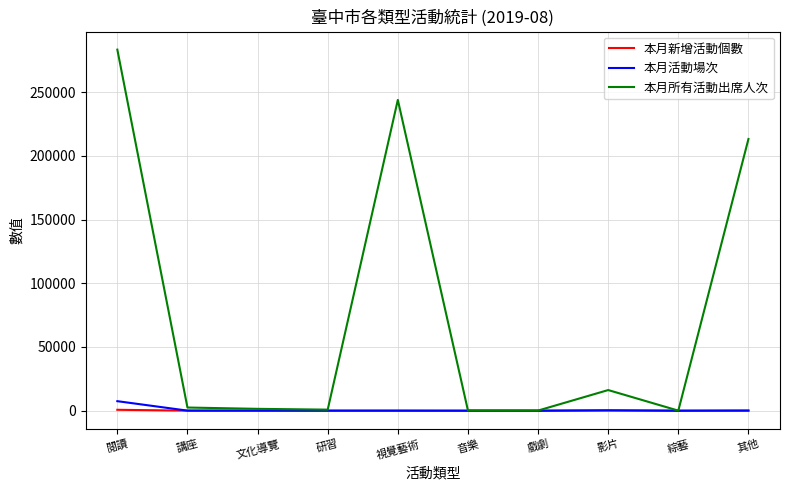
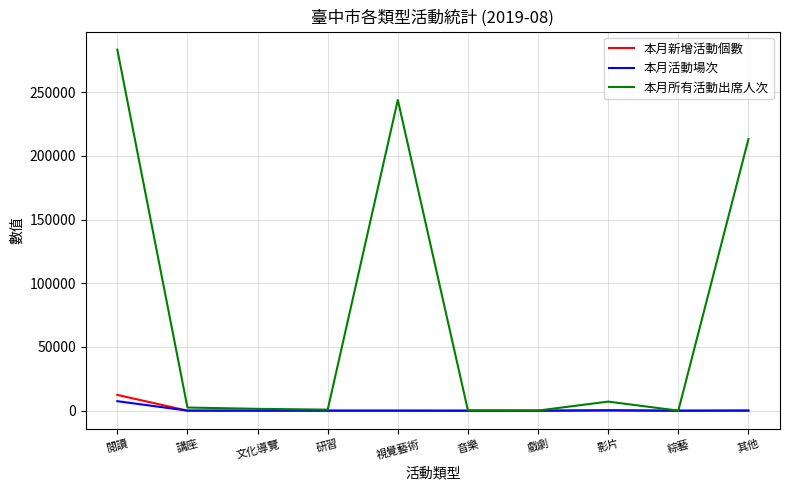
  {
    "本月新增活動個數": {
-     "閱讀": 1000
+     "閱讀": 12000
    },
    "本月活動場次": {
      "閱讀": 7000
    },
    "本月所有活動出席人次": {
      "閱讀": 283000,
      "講座": 2000,
      "視覺藝術": 244000,
-     "影片": 16000,
+     "影片": 7000,
      "其他": 213000
    }
  }
